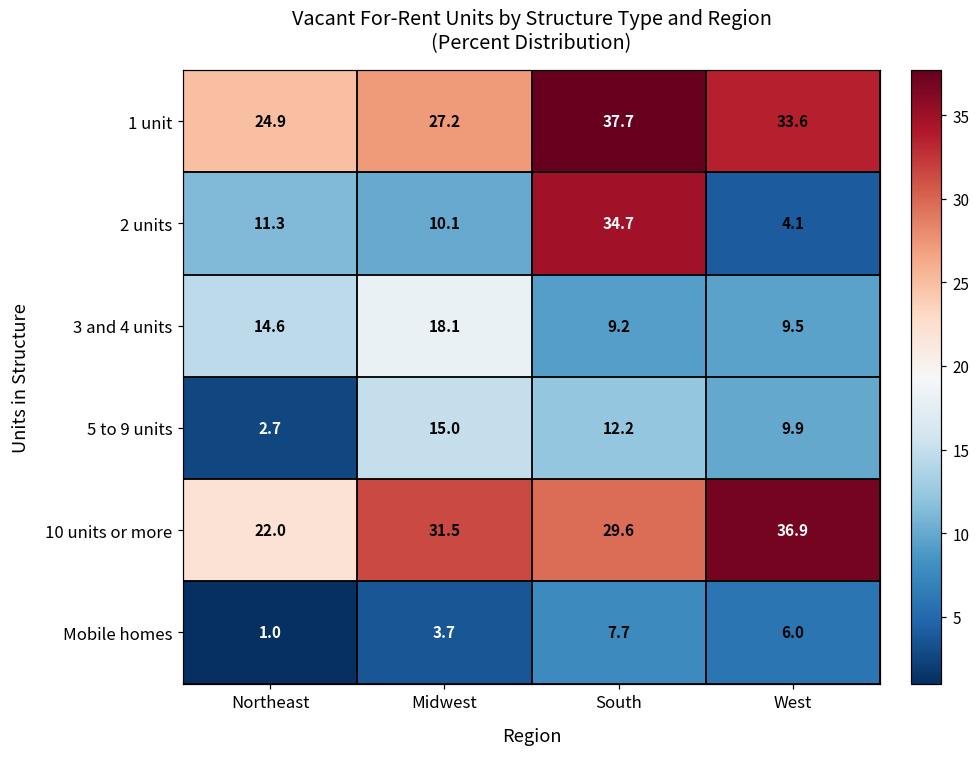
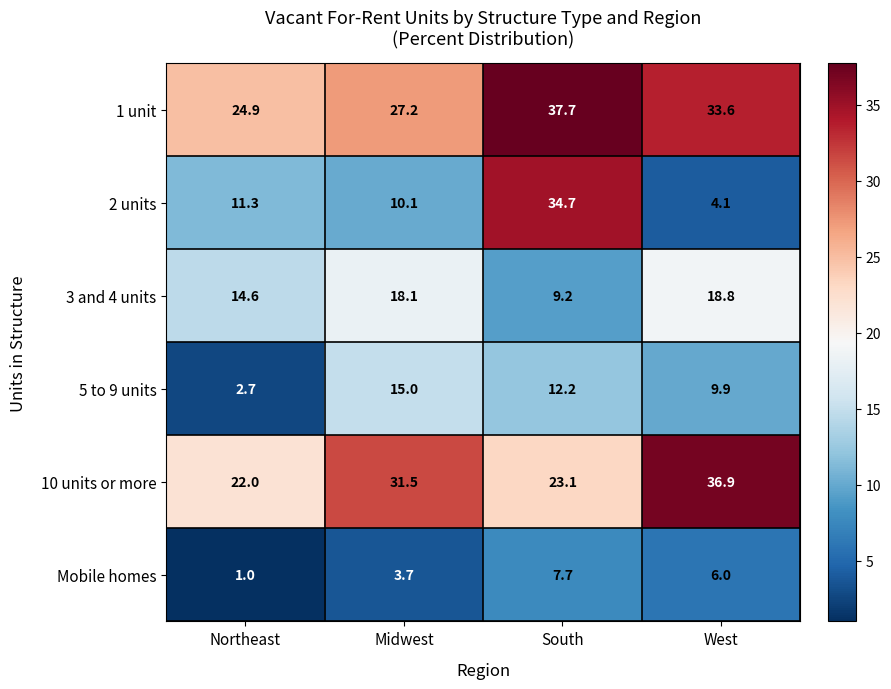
  {
    "1 unit": {
      "Northeast": 24.9,
      "Midwest": 27.2,
      "South": 37.7,
      "West": 33.6
    },
    "2 units": {
      "Northeast": 11.3,
      "Midwest": 10.1,
      "South": 34.7,
      "West": 4.1
    },
    "3 and 4 units": {
      "Northeast": 14.6,
      "Midwest": 18.1,
      "South": 9.2,
-     "West": 9.5
+     "West": 18.8
    },
    "5 to 9 units": {
      "Northeast": 2.7,
      "Midwest": 15.0,
      "South": 12.2,
      "West": 9.9
    },
    "10 units or more": {
      "Northeast": 22.0,
      "Midwest": 31.5,
-     "South": 29.6,
+     "South": 23.1,
      "West": 36.9
    },
    "Mobile homes": {
      "Northeast": 1.0,
      "Midwest": 3.7,
      "South": 7.7,
      "West": 6.0
    }
  }
